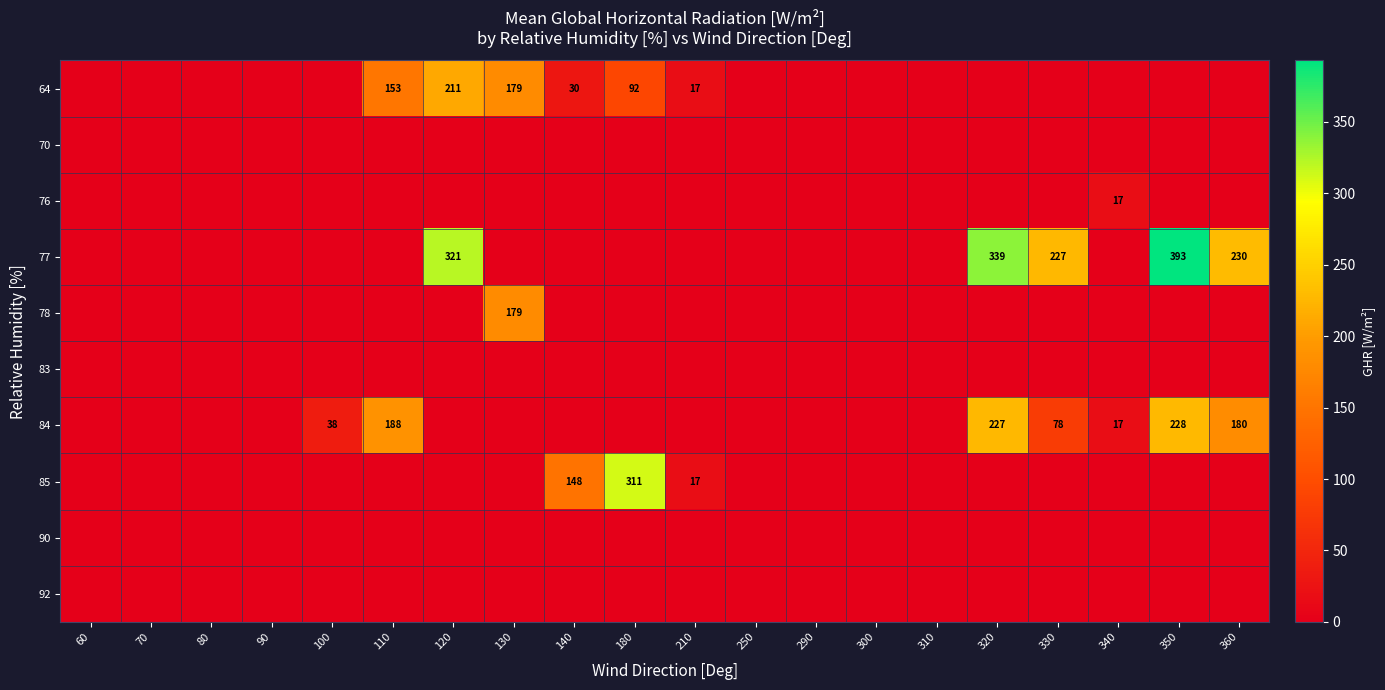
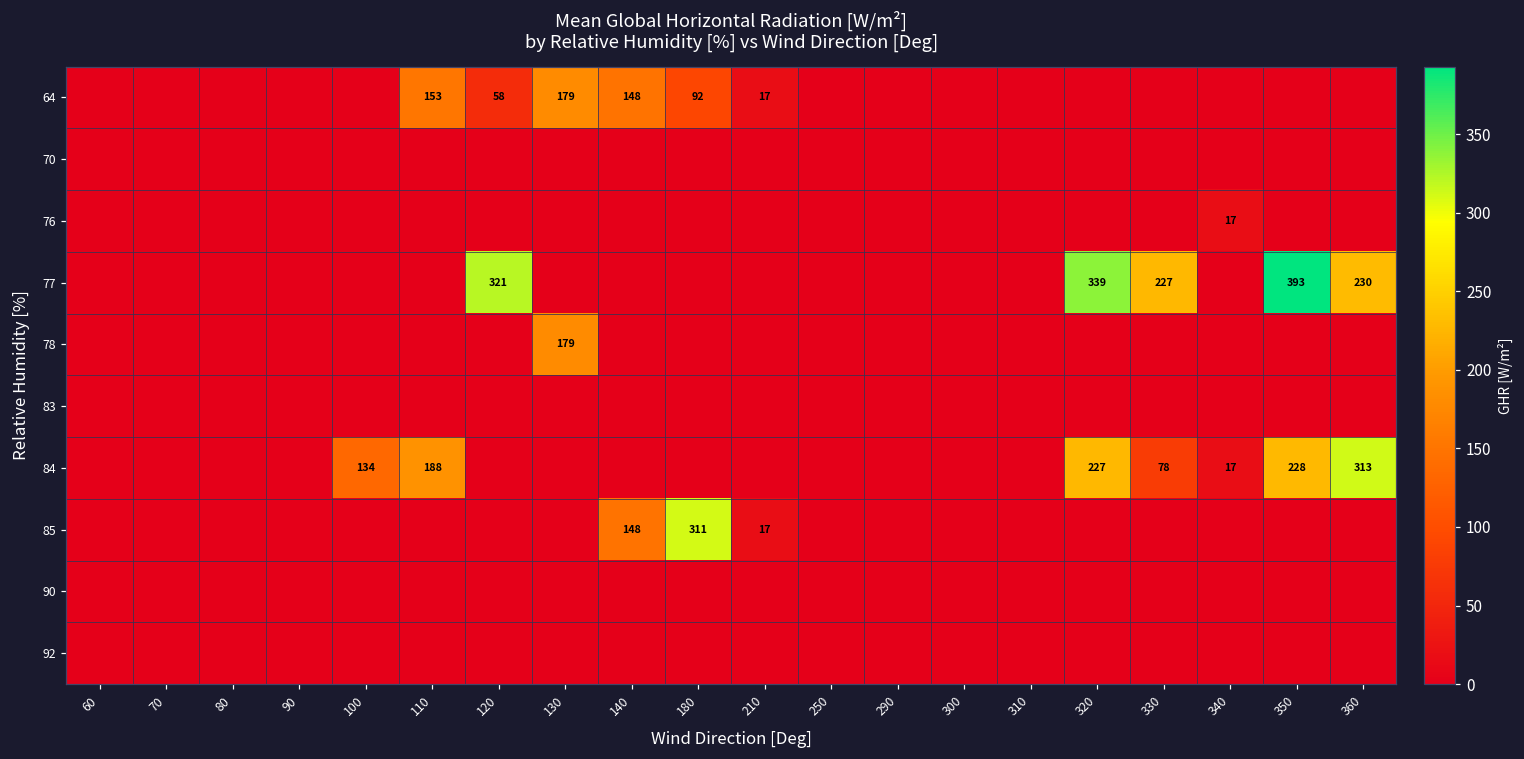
  {
    "64": {
      "110": 153,
-     "120": 211,
+     "120": 58,
      "130": 179,
-     "140": 30,
+     "140": 148,
      "180": 92,
      "210": 17
    },
    "76": {
      "340": 17
    },
    "77": {
      "120": 321,
      "320": 339,
      "330": 227,
      "350": 393,
      "360": 230
    },
    "78": {
      "130": 179
    },
    "84": {
-     "100": 38,
+     "100": 134,
      "110": 188,
      "320": 227,
      "330": 78,
      "340": 17,
      "350": 228,
-     "360": 180
+     "360": 313
    },
    "85": {
      "140": 148,
      "180": 311,
      "210": 17
    }
  }
